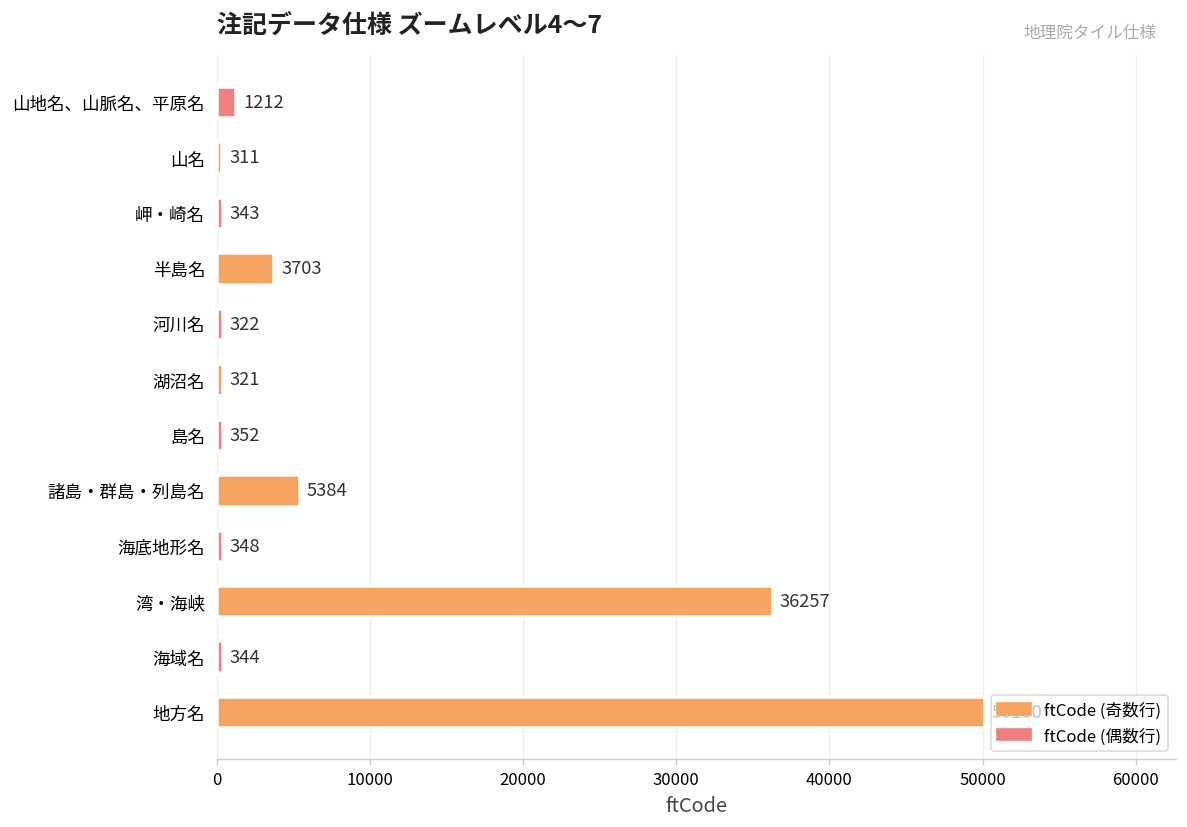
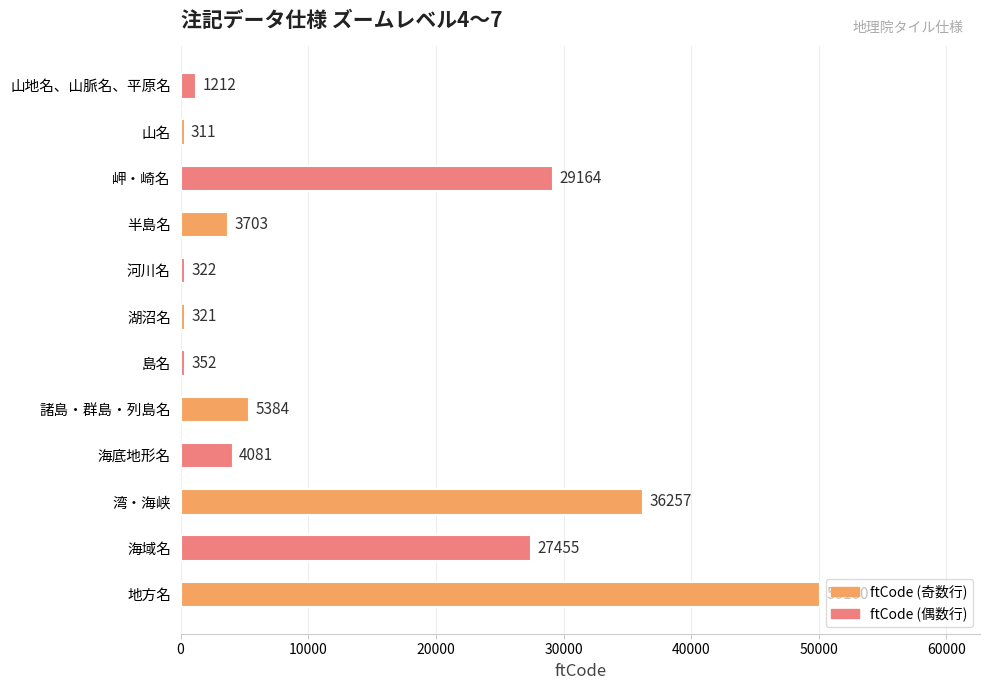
  {
    "山地名、山脈名、平原名": 1212,
    "山名": 311,
-   "岬・崎名": 343,
+   "岬・崎名": 29164,
    "半島名": 3703,
    "河川名": 322,
    "湖沼名": 321,
    "島名": 352,
    "諸島・群島・列島名": 5384,
-   "海底地形名": 348,
+   "海底地形名": 4081,
    "湾・海峡": 36257,
-   "海域名": 344
+   "海域名": 27455
  }
